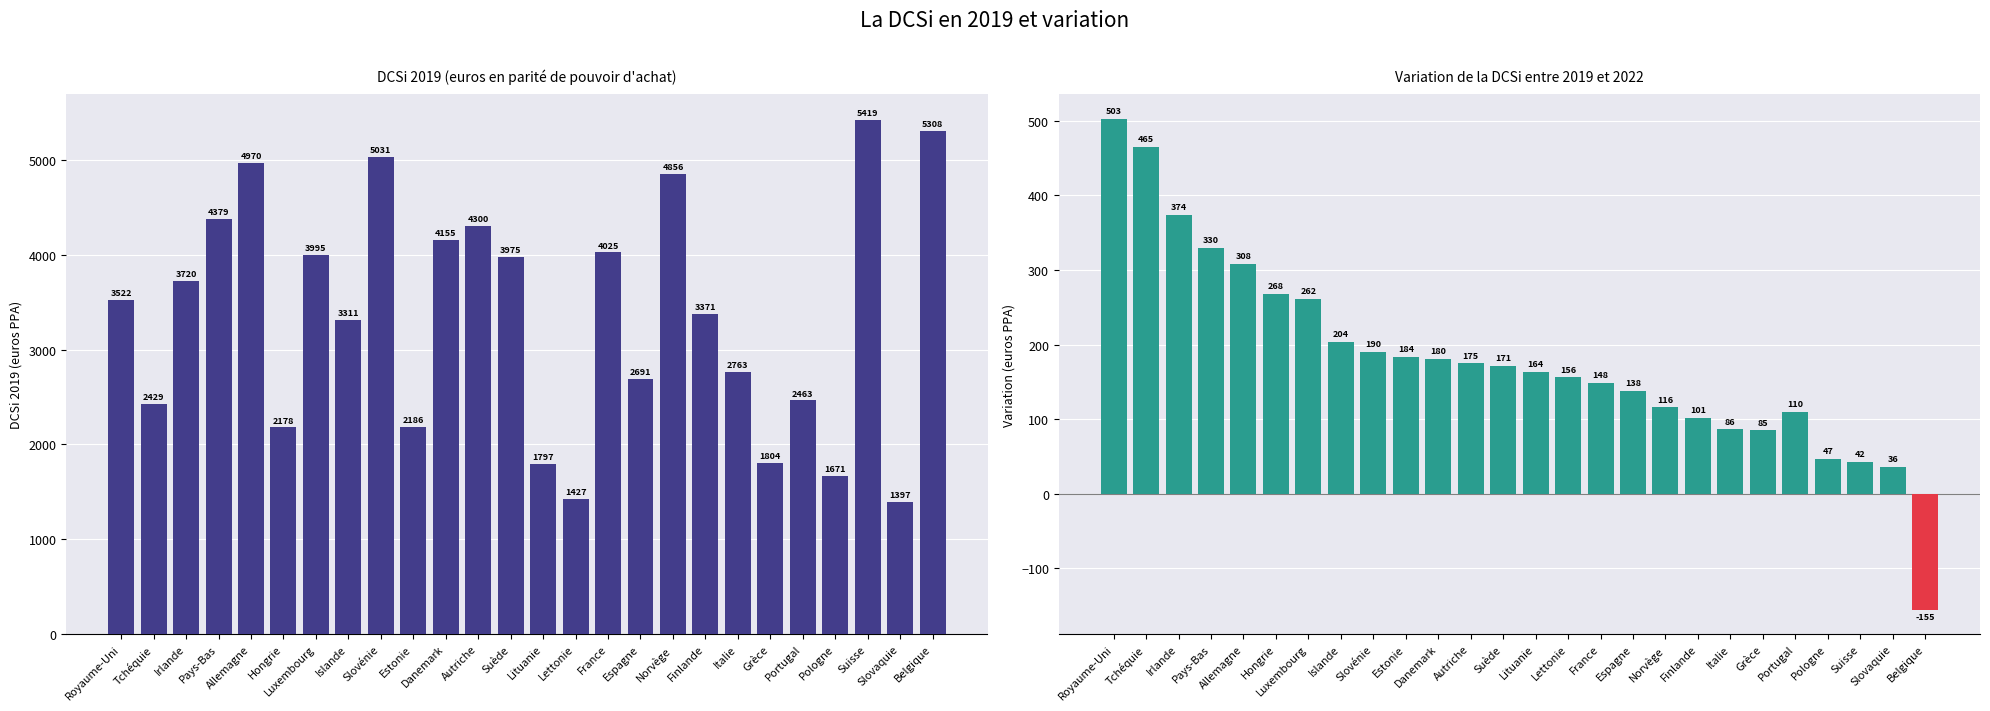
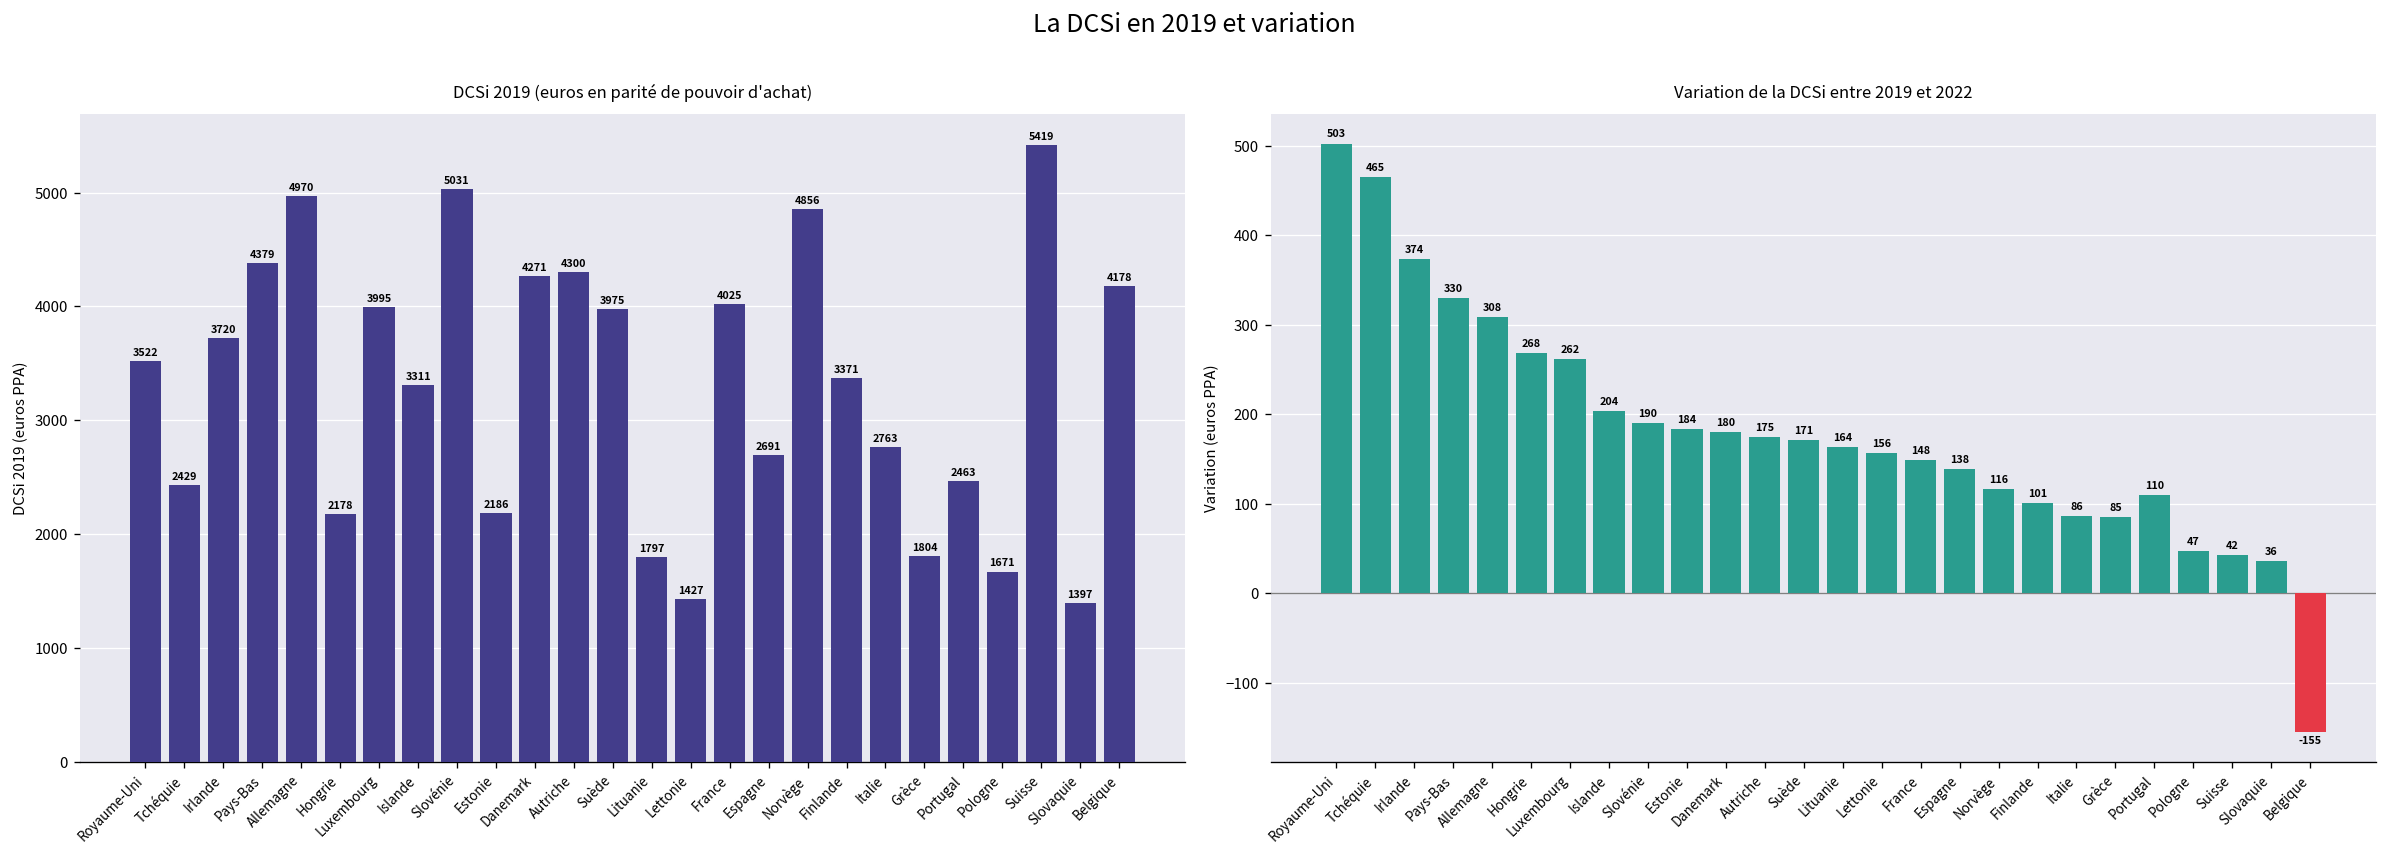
  {
    "DCSi 2019 (euros en parité de pouvoir d'achat)": {
      "Royaume-Uni": 3522,
      "Tchéquie": 2429,
      "Irlande": 3720,
      "Pays-Bas": 4379,
      "Allemagne": 4970,
      "Hongrie": 2178,
      "Luxembourg": 3995,
      "Islande": 3311,
      "Slovénie": 5031,
      "Estonie": 2186,
-     "Danemark": 4155,
+     "Danemark": 4271,
      "Autriche": 4300,
      "Suède": 3975,
      "Lituanie": 1797,
      "Lettonie": 1427,
      "France": 4025,
      "Espagne": 2691,
      "Norvège": 4856,
      "Finlande": 3371,
      "Italie": 2763,
      "Grèce": 1804,
      "Portugal": 2463,
      "Pologne": 1671,
      "Suisse": 5419,
      "Slovaquie": 1397,
-     "Belgique": 5308
+     "Belgique": 4178
    },
    "Variation de la DCSi entre 2019 et 2022": {
      "Royaume-Uni": 503,
      "Tchéquie": 465,
      "Irlande": 374,
      "Pays-Bas": 330,
      "Allemagne": 308,
      "Hongrie": 268,
      "Luxembourg": 262,
      "Islande": 204,
      "Slovénie": 190,
      "Estonie": 184,
      "Danemark": 180,
      "Autriche": 175,
      "Suède": 171,
      "Lituanie": 164,
      "Lettonie": 156,
      "France": 148,
      "Espagne": 138,
      "Norvège": 116,
      "Finlande": 101,
      "Italie": 86,
      "Grèce": 85,
      "Portugal": 110,
      "Pologne": 47,
      "Suisse": 42,
      "Slovaquie": 36,
      "Belgique": -155
    }
  }
